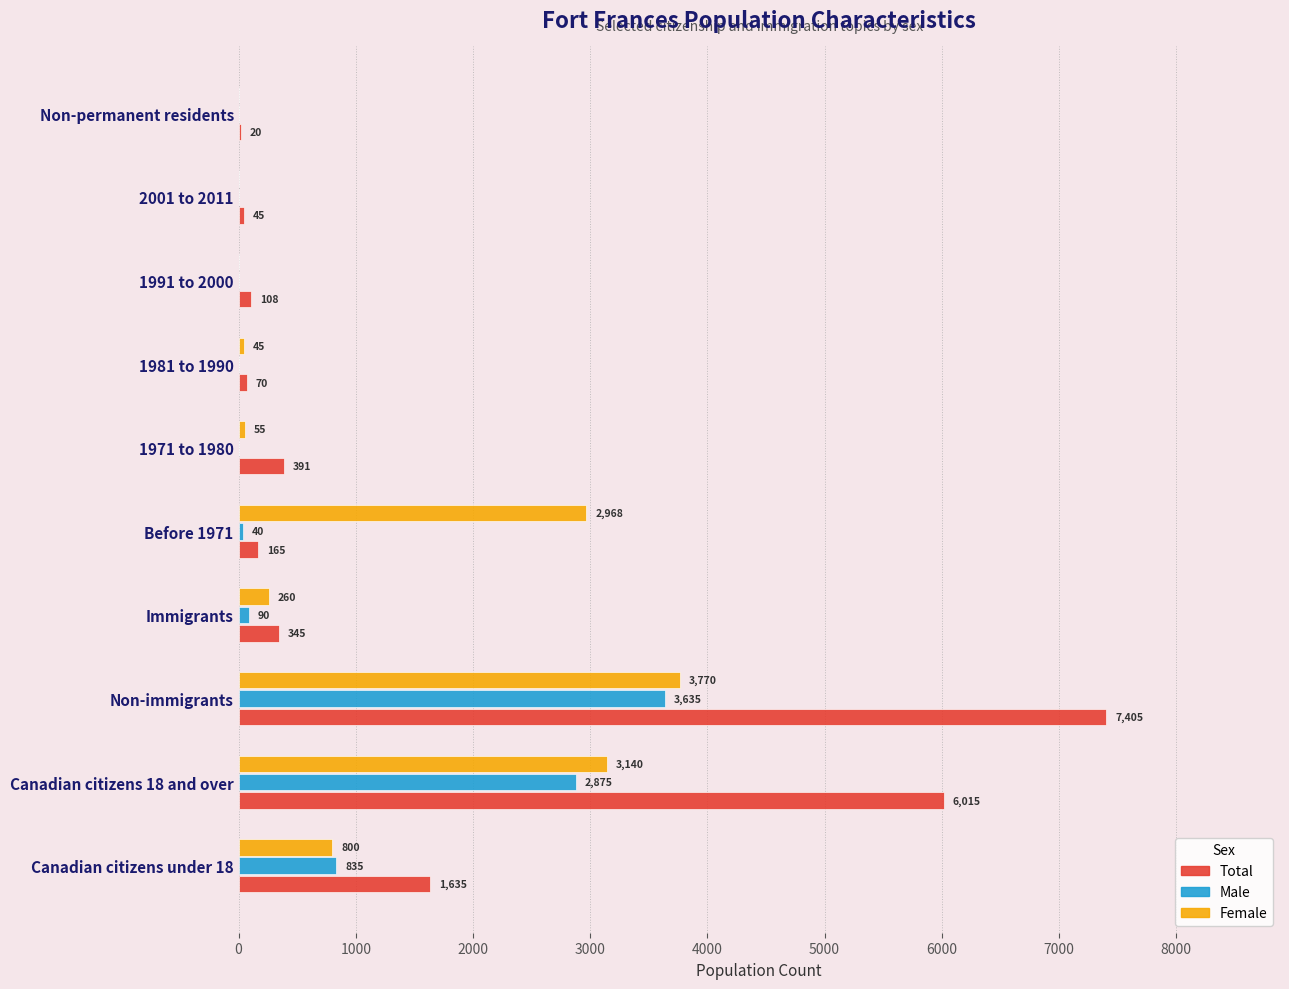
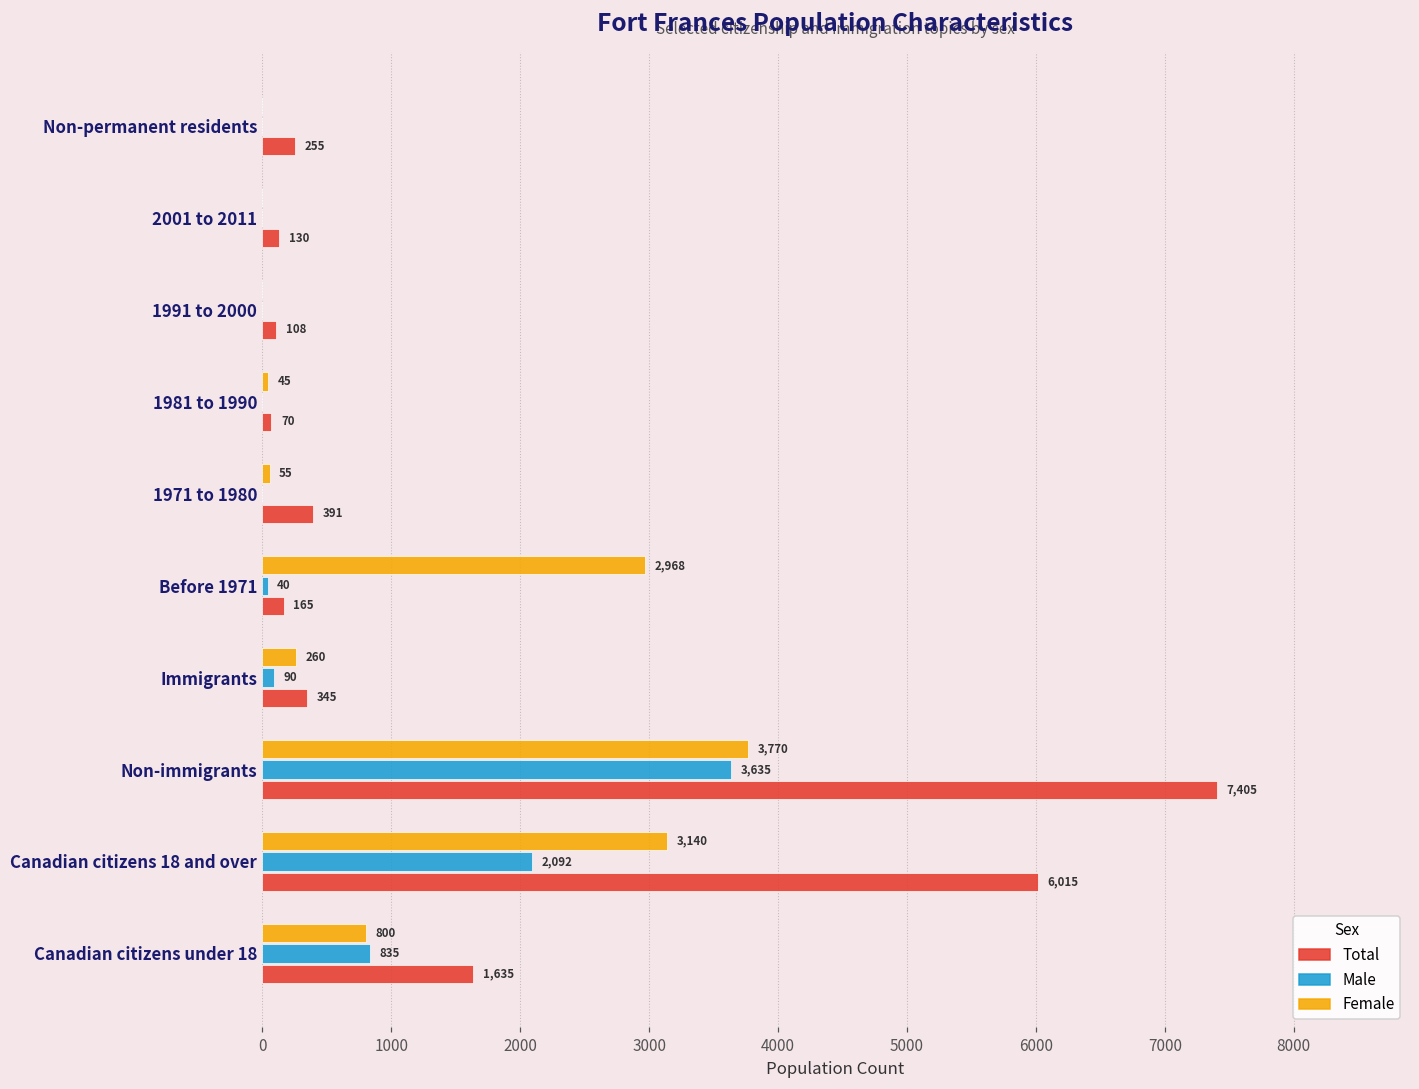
  {
    "Total": {
-     "Non-permanent residents": "20",
-     "2001 to 2011": "45",
+     "Non-permanent residents": "255",
+     "2001 to 2011": "130",
      "1991 to 2000": "108",
      "1981 to 1990": "70",
      "1971 to 1980": "391",
      "Before 1971": "165",
      "Immigrants": "345",
      "Non-immigrants": "7,405",
      "Canadian citizens 18 and over": "6,015",
      "Canadian citizens under 18": "1,635"
    },
    "Male": {
      "Before 1971": "40",
      "Immigrants": "90",
      "Non-immigrants": "3,635",
-     "Canadian citizens 18 and over": "2,875",
+     "Canadian citizens 18 and over": "2,092",
      "Canadian citizens under 18": "835"
    },
    "Female": {
      "1981 to 1990": "45",
      "1971 to 1980": "55",
      "Before 1971": "2,968",
      "Immigrants": "260",
      "Non-immigrants": "3,770",
      "Canadian citizens 18 and over": "3,140",
      "Canadian citizens under 18": "800"
    }
  }
